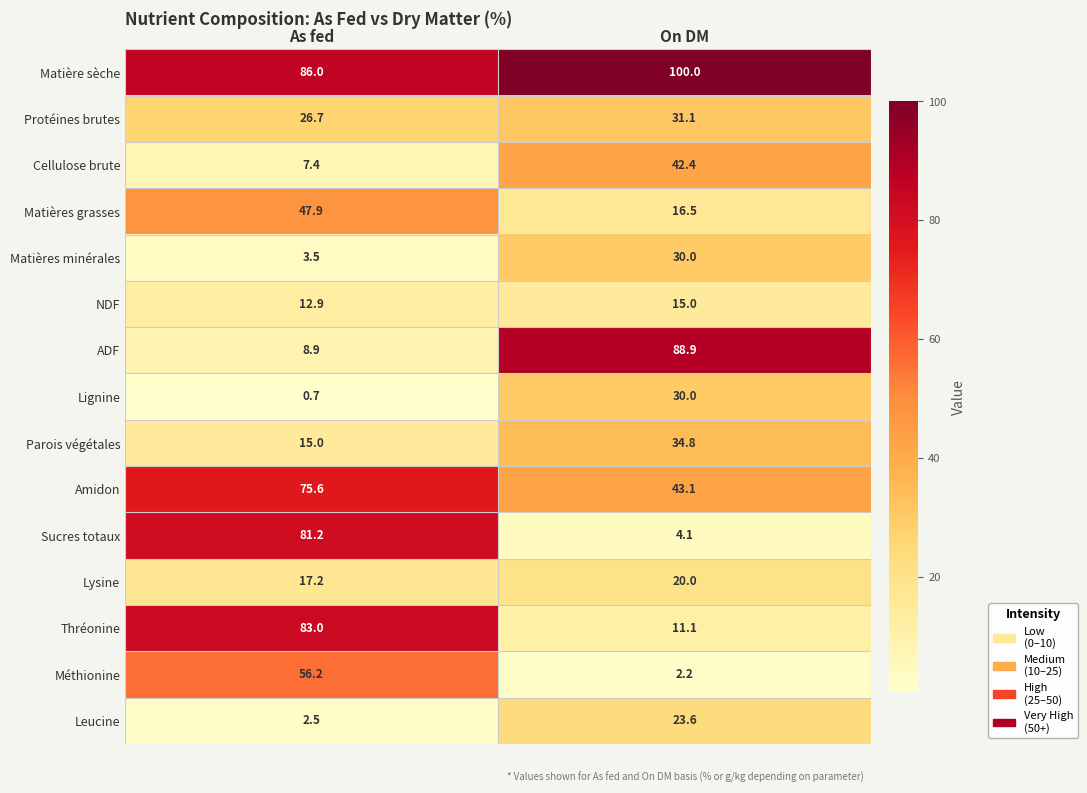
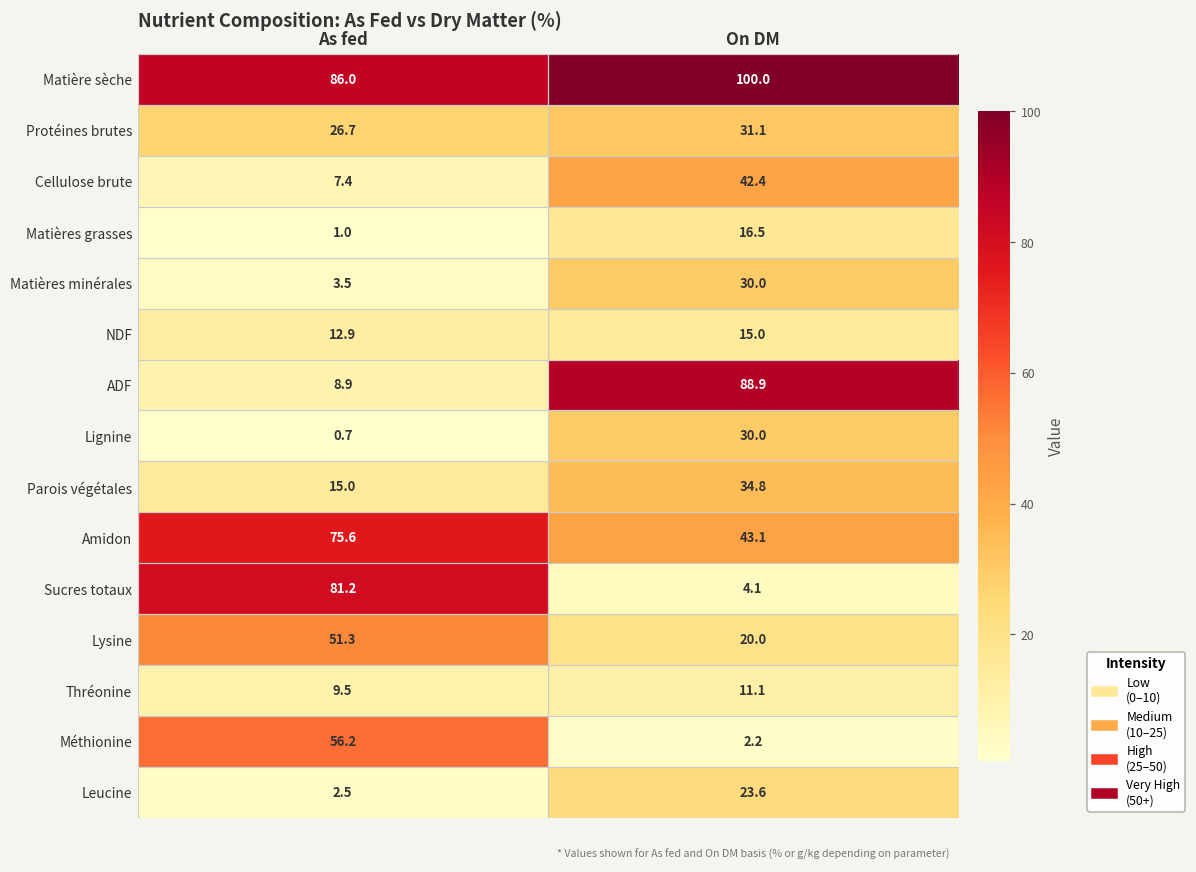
  {
    "Matière sèche": {
      "As fed": 86.0,
      "On DM": 100.0
    },
    "Protéines brutes": {
      "As fed": 26.7,
      "On DM": 31.1
    },
    "Cellulose brute": {
      "As fed": 7.4,
      "On DM": 42.4
    },
    "Matières grasses": {
-     "As fed": 47.9,
+     "As fed": 1.0,
      "On DM": 16.5
    },
    "Matières minérales": {
      "As fed": 3.5,
      "On DM": 30.0
    },
    "NDF": {
      "As fed": 12.9,
      "On DM": 15.0
    },
    "ADF": {
      "As fed": 8.9,
      "On DM": 88.9
    },
    "Lignine": {
      "As fed": 0.7,
      "On DM": 30.0
    },
    "Parois végétales": {
      "As fed": 15.0,
      "On DM": 34.8
    },
    "Amidon": {
      "As fed": 75.6,
      "On DM": 43.1
    },
    "Sucres totaux": {
      "As fed": 81.2,
      "On DM": 4.1
    },
    "Lysine": {
-     "As fed": 17.2,
+     "As fed": 51.3,
      "On DM": 20.0
    },
    "Thréonine": {
-     "As fed": 83.0,
+     "As fed": 9.5,
      "On DM": 11.1
    },
    "Méthionine": {
      "As fed": 56.2,
      "On DM": 2.2
    },
    "Leucine": {
      "As fed": 2.5,
      "On DM": 23.6
    }
  }
